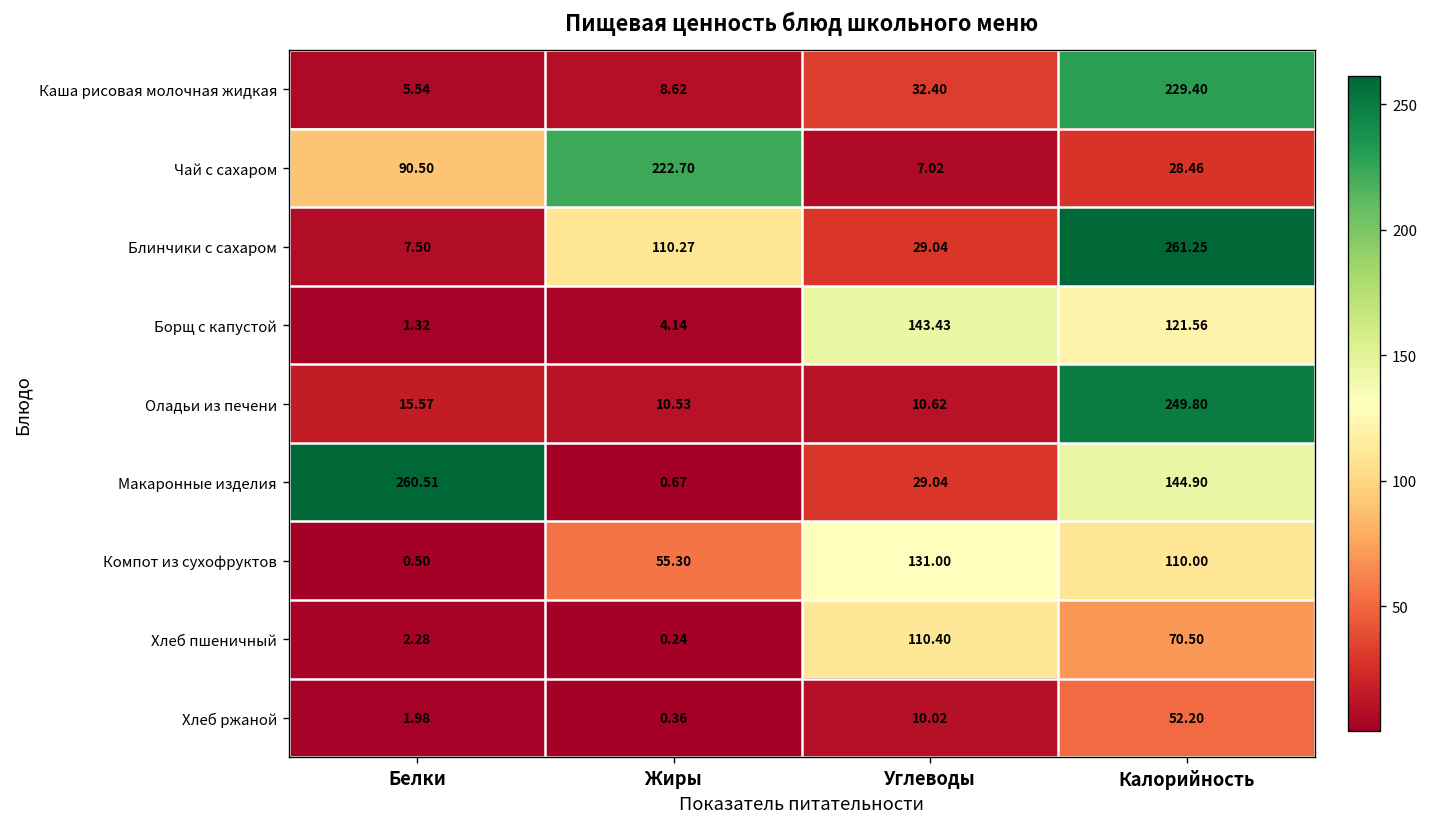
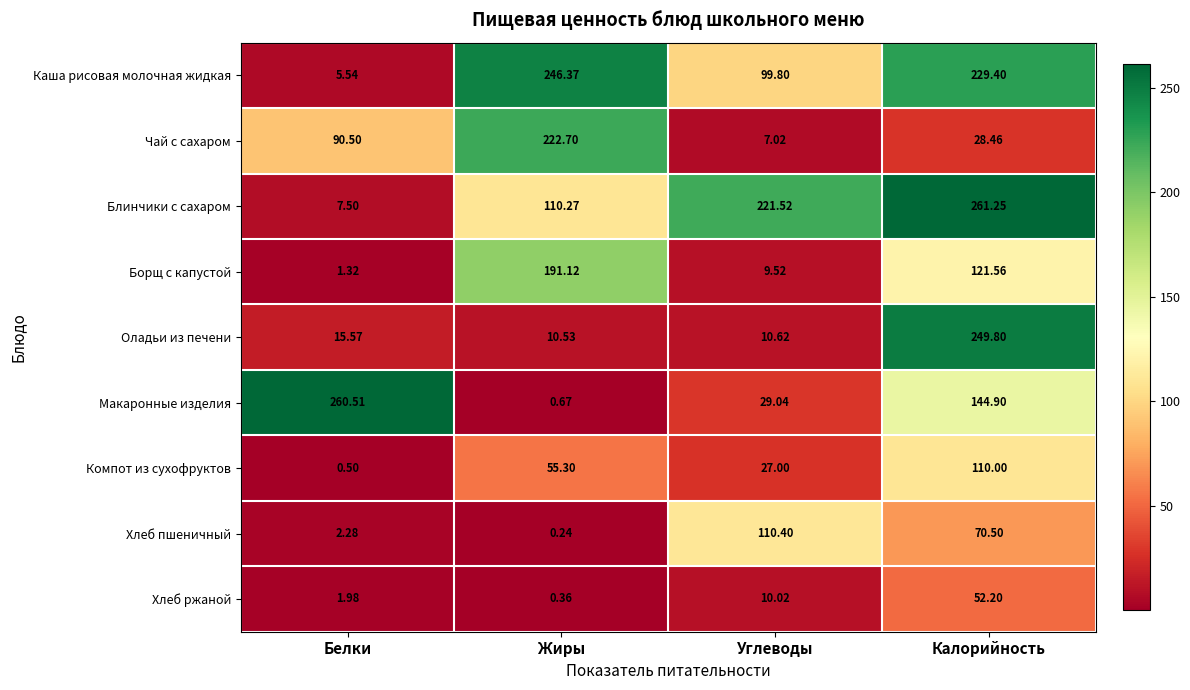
  {
    "Каша рисовая молочная жидкая": {
      "Белки": 5.54,
-     "Жиры": 8.62,
-     "Углеводы": 32.40,
+     "Жиры": 246.37,
+     "Углеводы": 99.80,
      "Калорийность": 229.40
    },
    "Чай с сахаром": {
      "Белки": 90.50,
      "Жиры": 222.70,
      "Углеводы": 7.02,
      "Калорийность": 28.46
    },
    "Блинчики с сахаром": {
      "Белки": 7.50,
      "Жиры": 110.27,
-     "Углеводы": 29.04,
+     "Углеводы": 221.52,
      "Калорийность": 261.25
    },
    "Борщ с капустой": {
      "Белки": 1.32,
-     "Жиры": 4.14,
-     "Углеводы": 143.43,
+     "Жиры": 191.12,
+     "Углеводы": 9.52,
      "Калорийность": 121.56
    },
    "Оладьи из печени": {
      "Белки": 15.57,
      "Жиры": 10.53,
      "Углеводы": 10.62,
      "Калорийность": 249.80
    },
    "Макаронные изделия": {
      "Белки": 260.51,
      "Жиры": 0.67,
      "Углеводы": 29.04,
      "Калорийность": 144.90
    },
    "Компот из сухофруктов": {
      "Белки": 0.50,
      "Жиры": 55.30,
-     "Углеводы": 131.00,
+     "Углеводы": 27.00,
      "Калорийность": 110.00
    },
    "Хлеб пшеничный": {
      "Белки": 2.28,
      "Жиры": 0.24,
      "Углеводы": 110.40,
      "Калорийность": 70.50
    },
    "Хлеб ржаной": {
      "Белки": 1.98,
      "Жиры": 0.36,
      "Углеводы": 10.02,
      "Калорийность": 52.20
    }
  }
